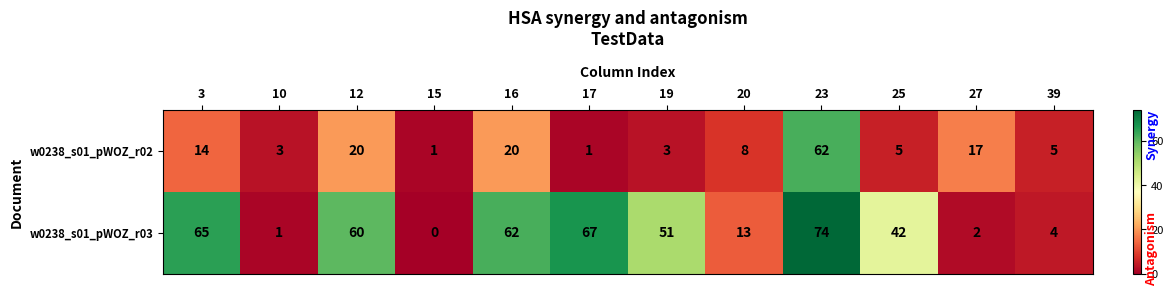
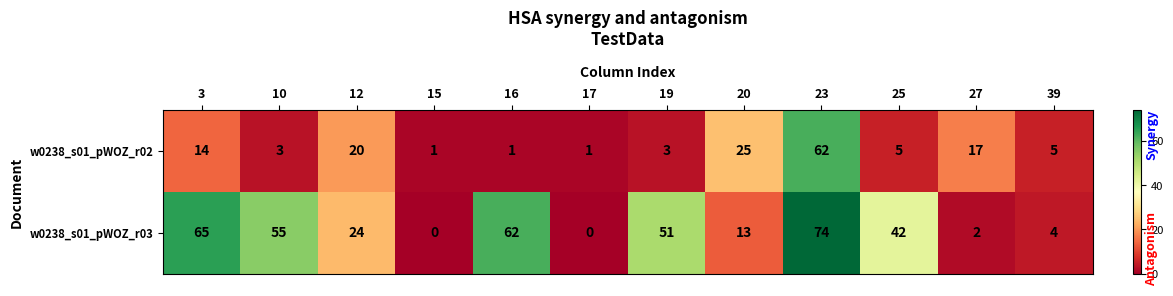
  {
    "w0238_s01_pWOZ_r02": {
      "3": 14,
      "10": 3,
      "12": 20,
      "15": 1,
-     "16": 20,
+     "16": 1,
      "17": 1,
      "19": 3,
-     "20": 8,
+     "20": 25,
      "23": 62,
      "25": 5,
      "27": 17,
      "39": 5
    },
    "w0238_s01_pWOZ_r03": {
      "3": 65,
-     "10": 1,
-     "12": 60,
+     "10": 55,
+     "12": 24,
      "15": 0,
      "16": 62,
-     "17": 67,
+     "17": 0,
      "19": 51,
      "20": 13,
      "23": 74,
      "25": 42,
      "27": 2,
      "39": 4
    }
  }
